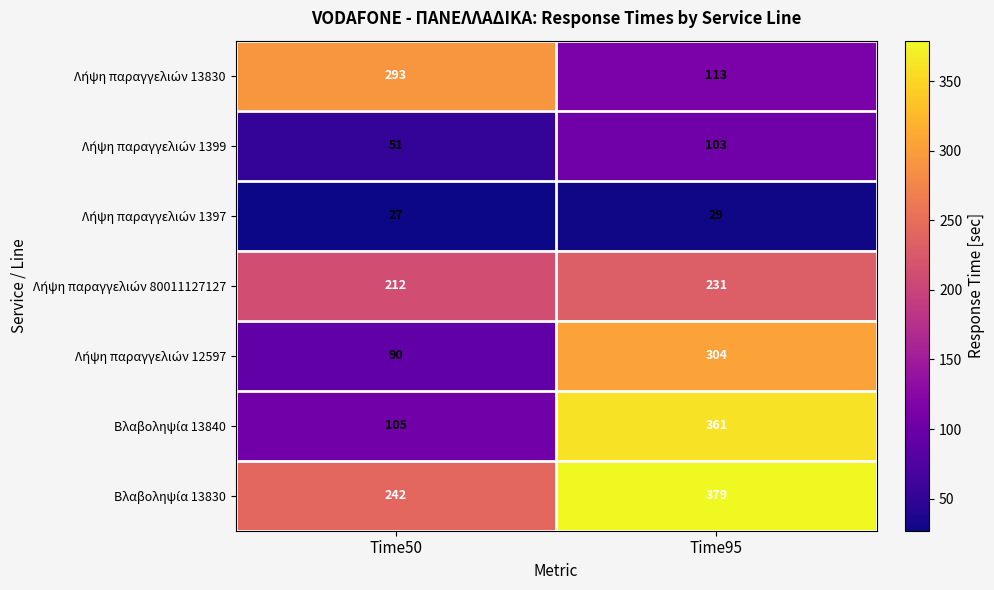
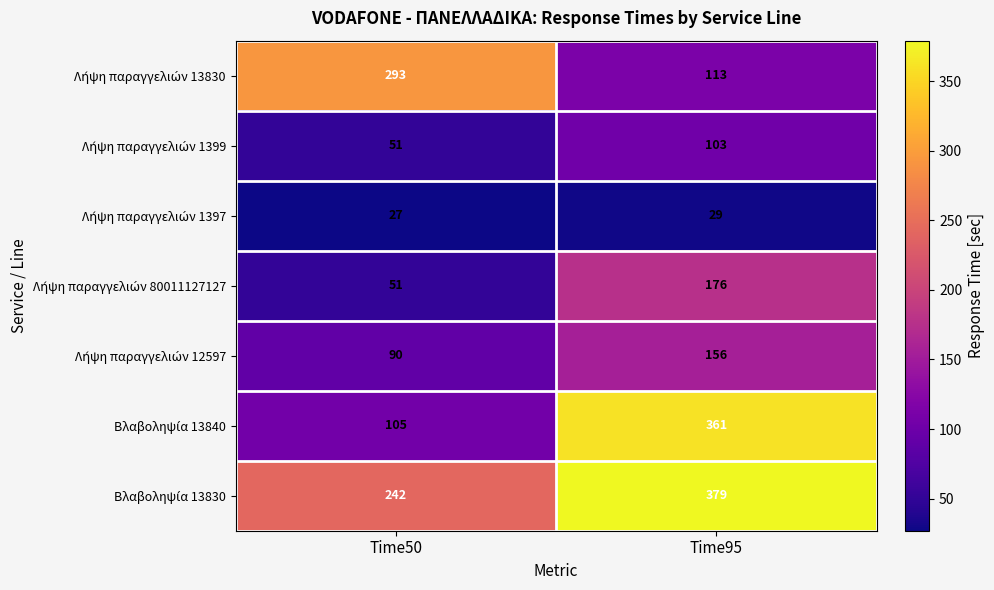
  {
    "Λήψη παραγγελιών 13830": {
      "Time50": 293,
      "Time95": 113
    },
    "Λήψη παραγγελιών 1399": {
      "Time50": 51,
      "Time95": 103
    },
    "Λήψη παραγγελιών 1397": {
      "Time50": 27,
      "Time95": 29
    },
    "Λήψη παραγγελιών 80011127127": {
-     "Time50": 212,
-     "Time95": 231
+     "Time50": 51,
+     "Time95": 176
    },
    "Λήψη παραγγελιών 12597": {
      "Time50": 90,
-     "Time95": 304
+     "Time95": 156
    },
    "Βλαβοληψία 13840": {
      "Time50": 105,
      "Time95": 361
    },
    "Βλαβοληψία 13830": {
      "Time50": 242,
      "Time95": 379
    }
  }
